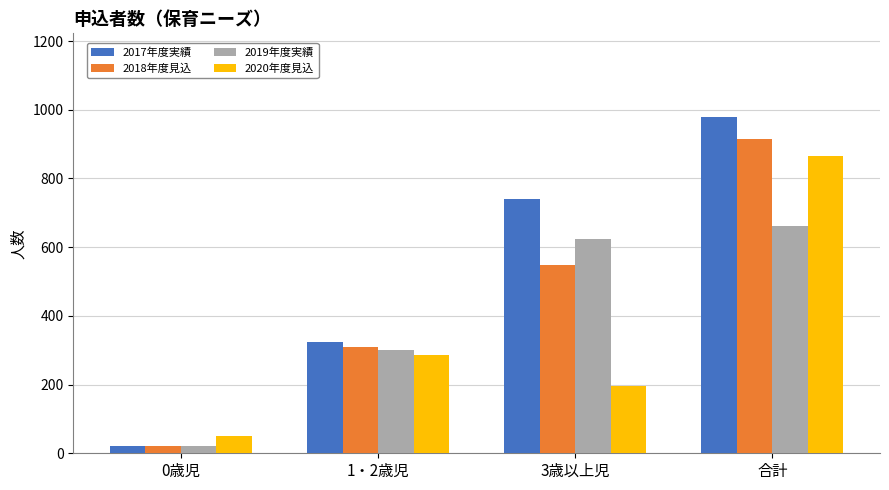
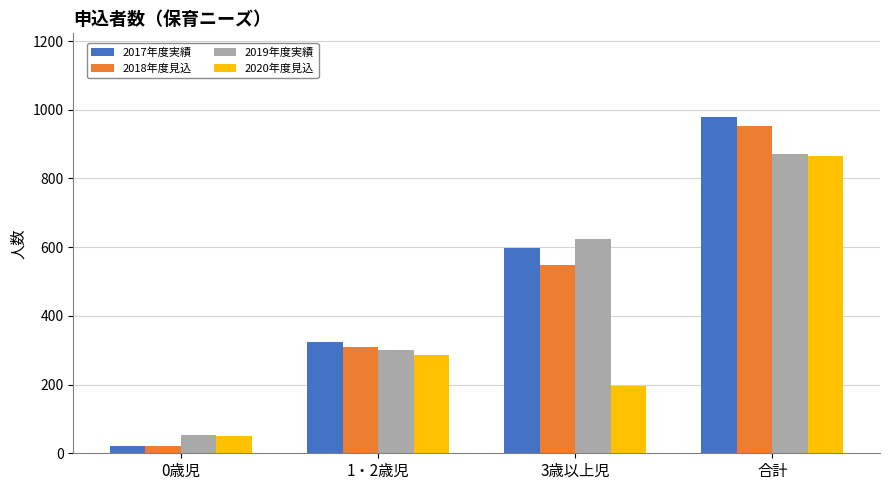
  {
    "2017年度実績": {
      "0歳児": 20,
      "1・2歳児": 330,
-     "3歳以上児": 740,
+     "3歳以上児": 600,
      "合計": 980
    },
    "2018年度見込": {
      "0歳児": 20,
      "1・2歳児": 310,
      "3歳以上児": 550,
-     "合計": 910
+     "合計": 950
    },
    "2019年度実績": {
-     "0歳児": 20,
+     "0歳児": 50,
      "1・2歳児": 300,
      "3歳以上児": 630,
-     "合計": 660
+     "合計": 870
    },
    "2020年度見込": {
      "0歳児": 50,
      "1・2歳児": 290,
      "3歳以上児": 200,
      "合計": 860
    }
  }
